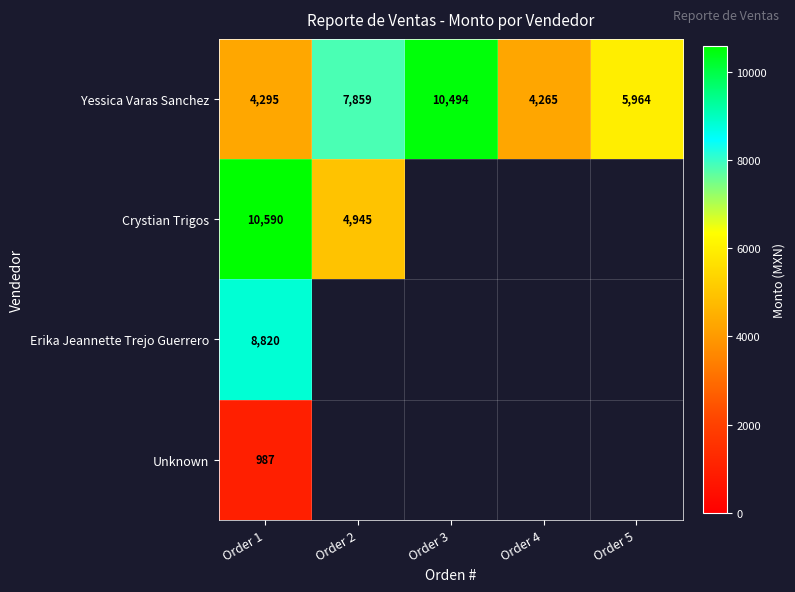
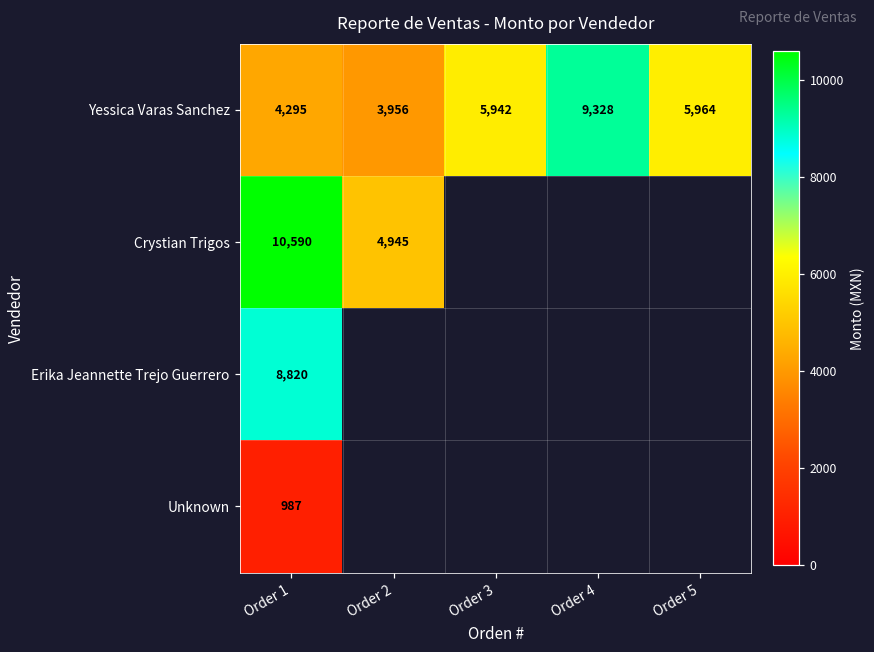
  {
    "Yessica Varas Sanchez": {
      "Order 1": "4,295",
-     "Order 2": "7,859",
-     "Order 3": "10,494",
-     "Order 4": "4,265",
+     "Order 2": "3,956",
+     "Order 3": "5,942",
+     "Order 4": "9,328",
      "Order 5": "5,964"
    },
    "Crystian Trigos": {
      "Order 1": "10,590",
      "Order 2": "4,945"
    },
    "Erika Jeannette Trejo Guerrero": {
      "Order 1": "8,820"
    },
    "Unknown": {
      "Order 1": "987"
    }
  }
